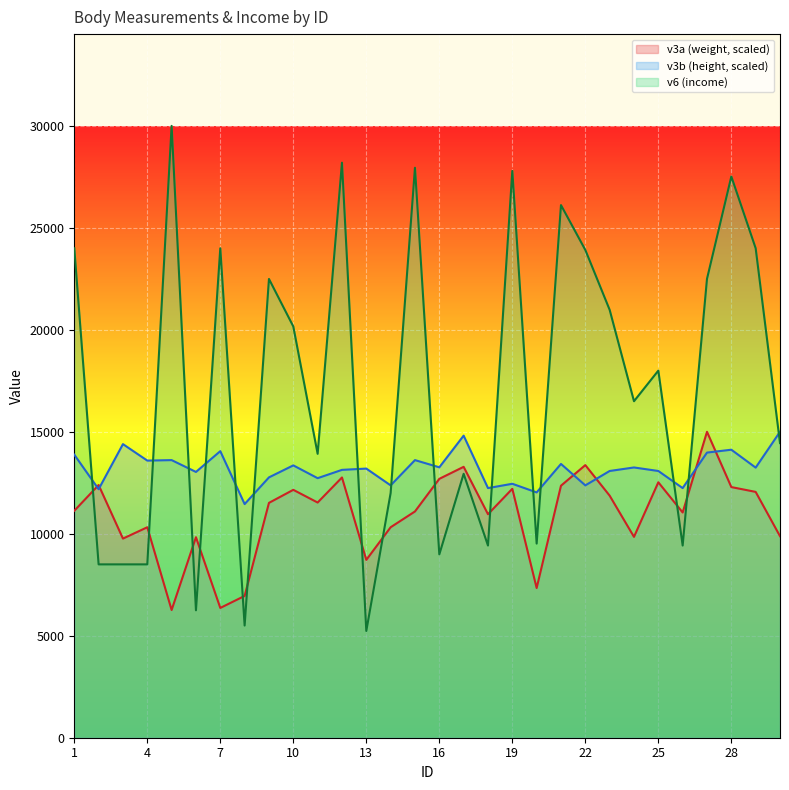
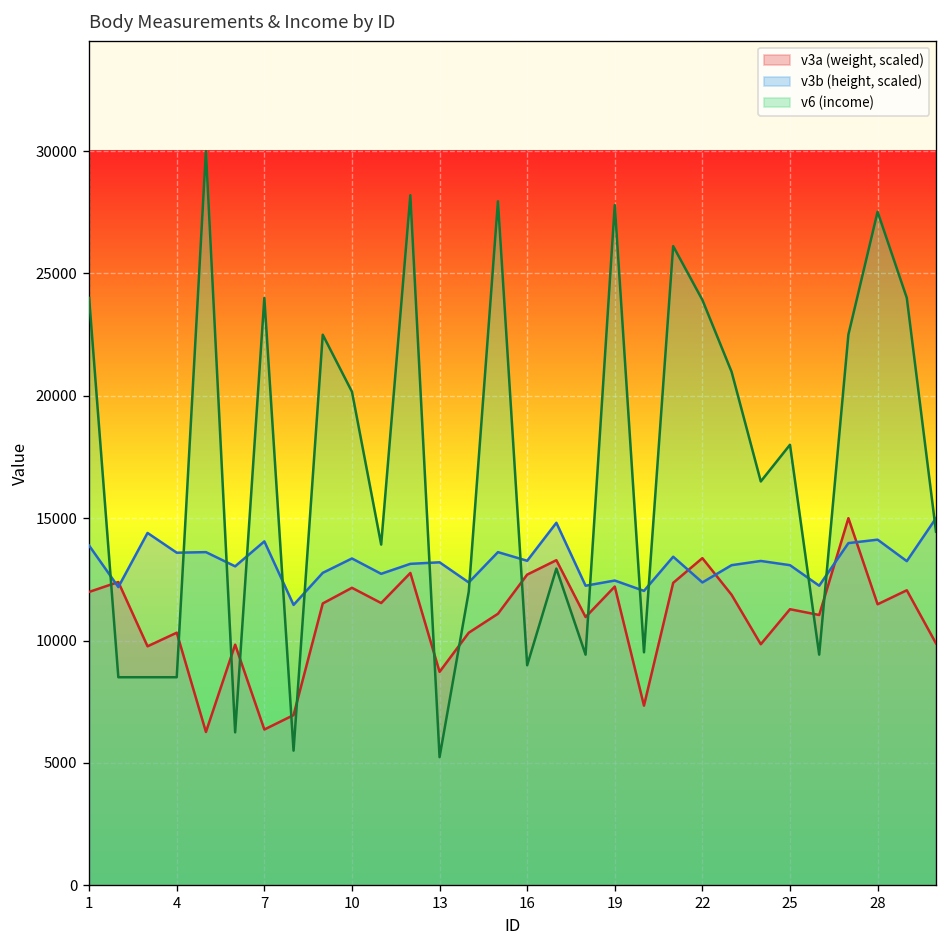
  {
    "v3a (weight, scaled)": {
-     "1": 11100,
+     "1": 12000,
      "4": 10300,
      "7": 6400,
      "10": 12200,
      "13": 8700,
      "16": 12700,
      "19": 12200,
      "22": 13400,
-     "25": 12500,
-     "28": 12300
+     "25": 11300,
+     "28": 11500
    }
  }
